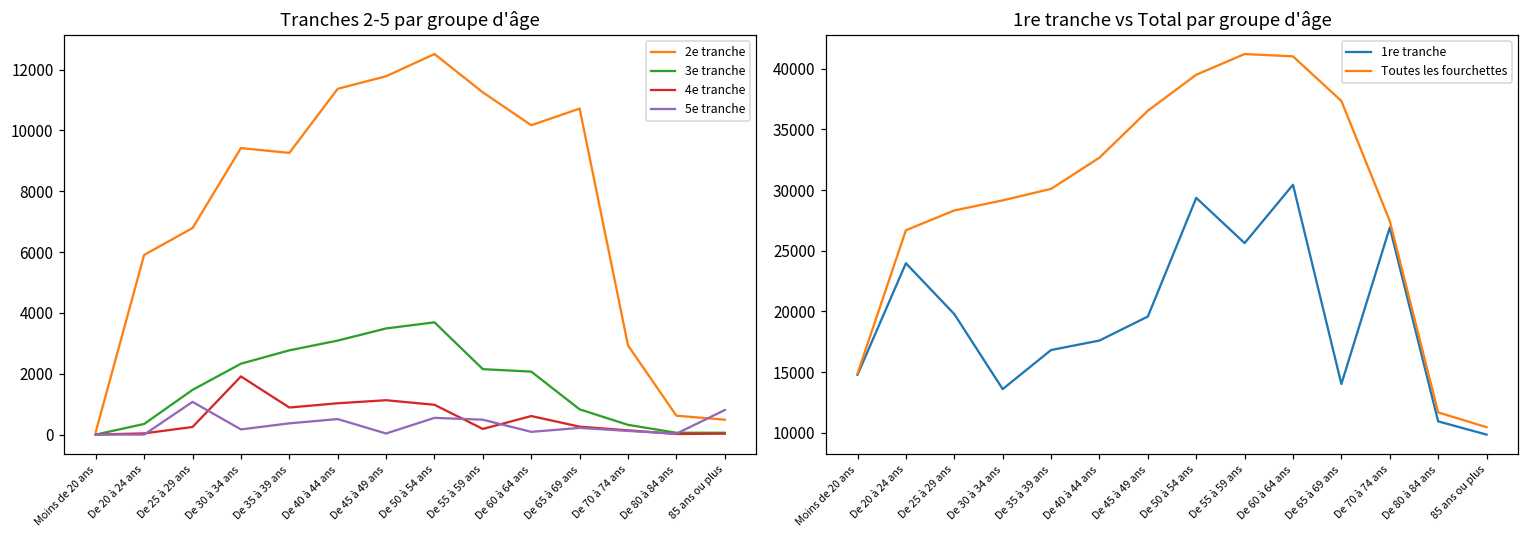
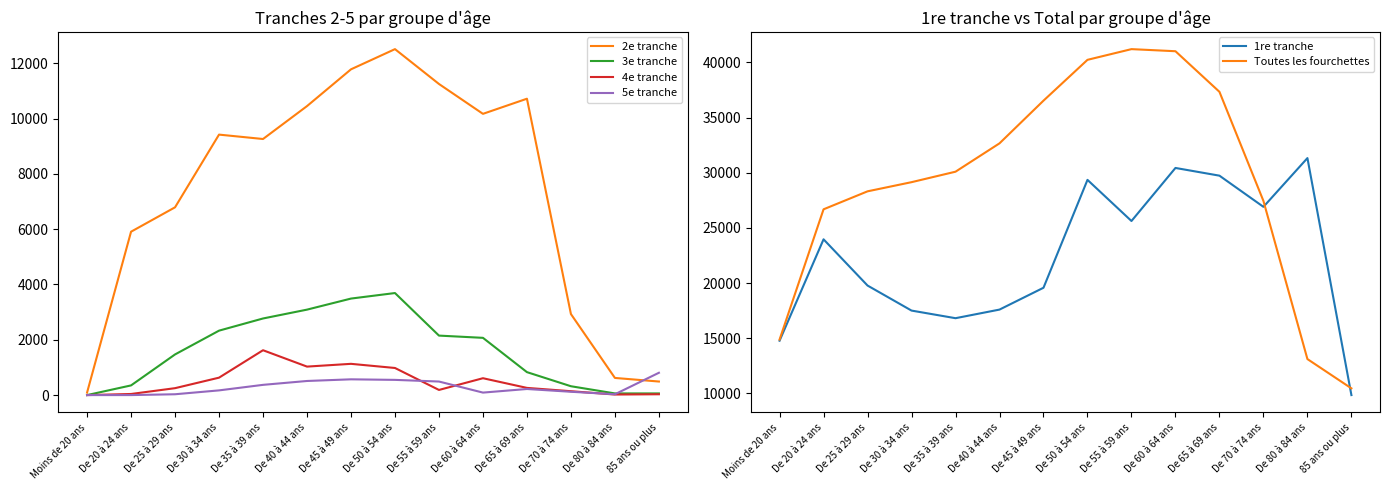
  {
    "Tranches 2-5 par groupe d'âge": {
      "2e tranche": {
        "De 20 à 24 ans": 5900,
        "De 25 à 29 ans": 6800,
        "De 30 à 34 ans": 9400,
        "De 35 à 39 ans": 9300,
-       "De 40 à 44 ans": 11400,
+       "De 40 à 44 ans": 10500,
        "De 45 à 49 ans": 11800,
        "De 50 à 54 ans": 12500,
        "De 55 à 59 ans": 11300,
        "De 60 à 64 ans": 10200,
        "De 65 à 69 ans": 10700,
        "De 70 à 74 ans": 2900,
        "De 80 à 84 ans": 600,
        "85 ans ou plus": 500
      },
      "3e tranche": {
        "De 20 à 24 ans": 400,
        "De 25 à 29 ans": 1500,
        "De 30 à 34 ans": 2300,
        "De 35 à 39 ans": 2800,
        "De 40 à 44 ans": 3100,
        "De 45 à 49 ans": 3500,
        "De 50 à 54 ans": 3700,
        "De 55 à 59 ans": 2200,
        "De 60 à 64 ans": 2100,
        "De 65 à 69 ans": 800,
        "De 70 à 74 ans": 300
      },
      "4e tranche": {
        "De 25 à 29 ans": 300,
-       "De 30 à 34 ans": 1900,
-       "De 35 à 39 ans": 900,
+       "De 30 à 34 ans": 600,
+       "De 35 à 39 ans": 1600,
        "De 40 à 44 ans": 1000,
        "De 45 à 49 ans": 1100,
        "De 50 à 54 ans": 1000,
        "De 55 à 59 ans": 200,
        "De 60 à 64 ans": 600
      },
      "5e tranche": {
-       "De 25 à 29 ans": 1100,
+       "De 25 à 29 ans": 0,
        "De 30 à 34 ans": 200,
        "De 35 à 39 ans": 400,
        "De 40 à 44 ans": 500,
-       "De 45 à 49 ans": 0,
+       "De 45 à 49 ans": 600,
        "De 50 à 54 ans": 600,
        "De 55 à 59 ans": 500,
        "De 60 à 64 ans": 100,
        "85 ans ou plus": 800
      }
    },
    "1re tranche vs Total par groupe d'âge": {
      "1re tranche": {
        "De 20 à 24 ans": 24000,
        "De 25 à 29 ans": 19800,
-       "De 30 à 34 ans": 13600,
+       "De 30 à 34 ans": 17500,
        "De 35 à 39 ans": 16800,
        "De 40 à 44 ans": 17600,
        "De 45 à 49 ans": 19600,
        "De 50 à 54 ans": 29400,
        "De 55 à 59 ans": 25600,
        "De 60 à 64 ans": 30400,
-       "De 65 à 69 ans": 14000,
+       "De 65 à 69 ans": 29700,
        "De 70 à 74 ans": 26900,
-       "De 80 à 84 ans": 10900,
+       "De 80 à 84 ans": 31300,
        "85 ans ou plus": 9900
      },
      "Toutes les fourchettes": {
        "De 20 à 24 ans": 26700,
        "De 25 à 29 ans": 28300,
        "De 30 à 34 ans": 29200,
        "De 35 à 39 ans": 30100,
        "De 40 à 44 ans": 32700,
        "De 45 à 49 ans": 36500,
-       "De 50 à 54 ans": 39500,
+       "De 50 à 54 ans": 40200,
        "De 55 à 59 ans": 41200,
        "De 60 à 64 ans": 41000,
        "De 65 à 69 ans": 37300,
        "De 70 à 74 ans": 27500,
-       "De 80 à 84 ans": 11700,
+       "De 80 à 84 ans": 13100,
        "85 ans ou plus": 10500
      }
    }
  }
